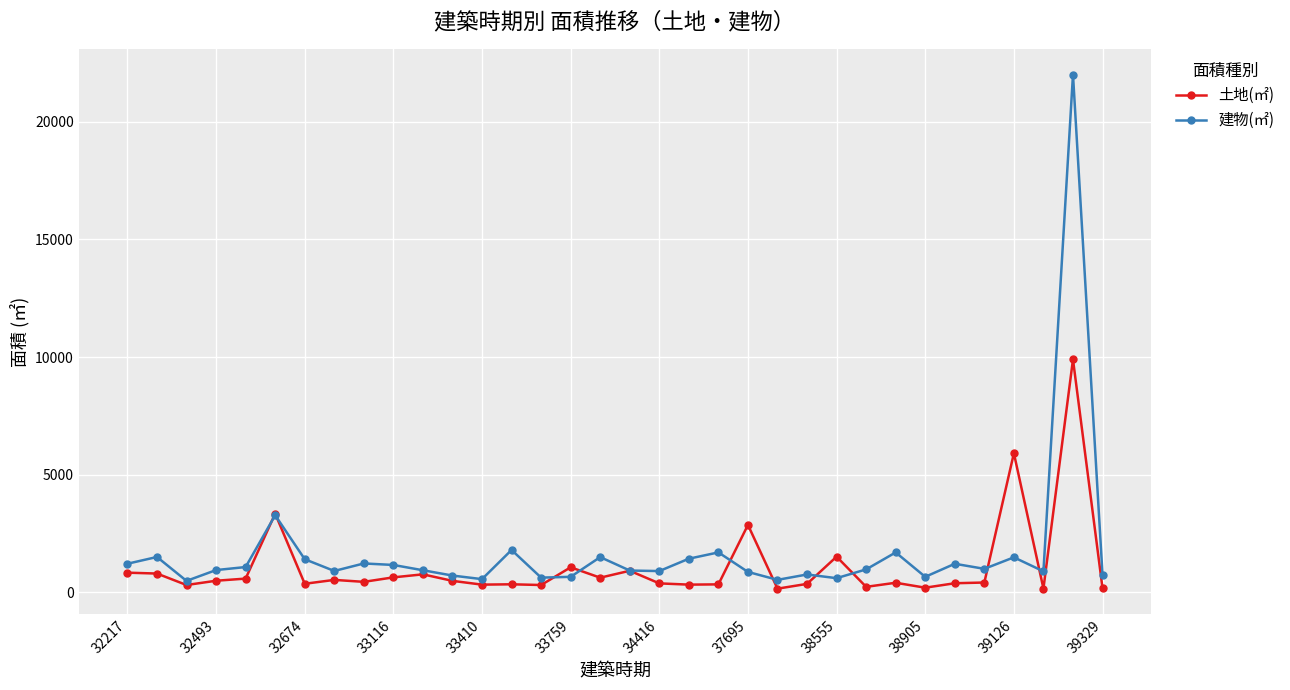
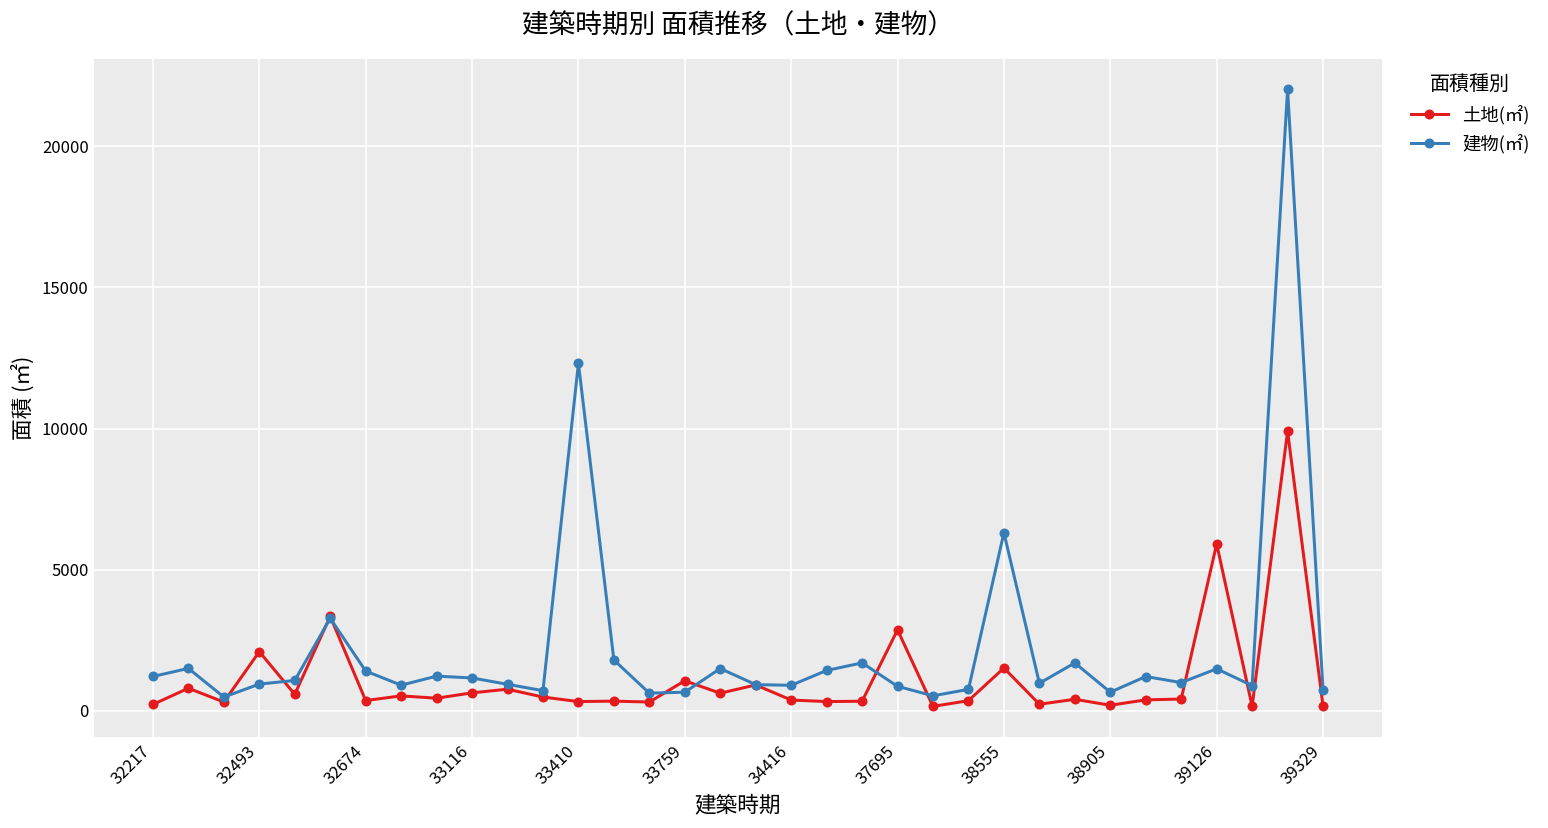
  {
    "土地(㎡)": {
-     "32217": 800,
-     "32493": 500,
+     "32217": 200,
+     "32493": 2100,
      "32674": 400,
      "33116": 600,
      "33410": 300,
      "33759": 1100,
      "34416": 400,
      "37695": 2900,
      "38555": 1500,
      "38905": 200,
      "39126": 5900,
      "39329": 200
    },
    "建物(㎡)": {
      "32217": 1200,
      "32493": 900,
      "32674": 1400,
      "33116": 1200,
-     "33410": 600,
+     "33410": 12300,
      "33759": 700,
      "34416": 900,
      "37695": 900,
-     "38555": 600,
+     "38555": 6300,
      "38905": 700,
      "39126": 1500,
      "39329": 700
    }
  }
